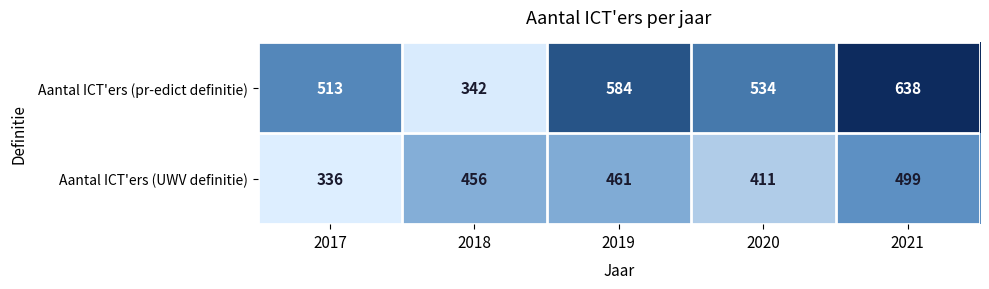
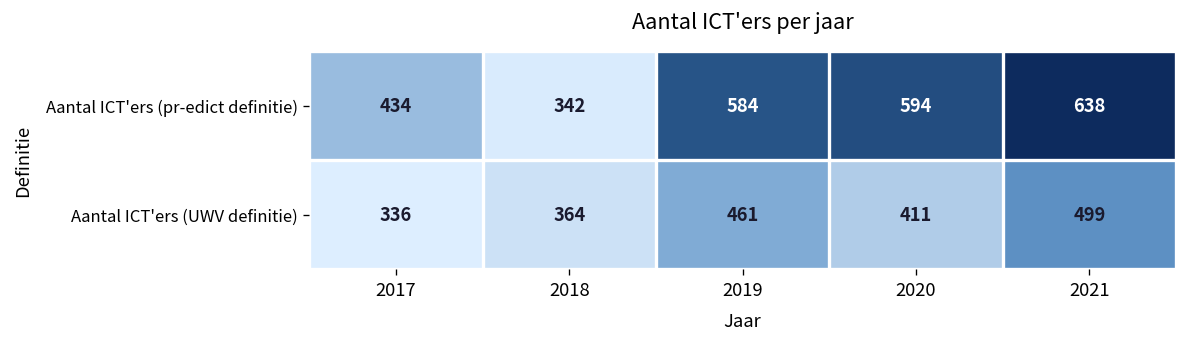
  {
    "Aantal ICT'ers (pr-edict definitie)": {
-     "2017": 513,
+     "2017": 434,
      "2018": 342,
      "2019": 584,
-     "2020": 534,
+     "2020": 594,
      "2021": 638
    },
    "Aantal ICT'ers (UWV definitie)": {
      "2017": 336,
-     "2018": 456,
+     "2018": 364,
      "2019": 461,
      "2020": 411,
      "2021": 499
    }
  }
